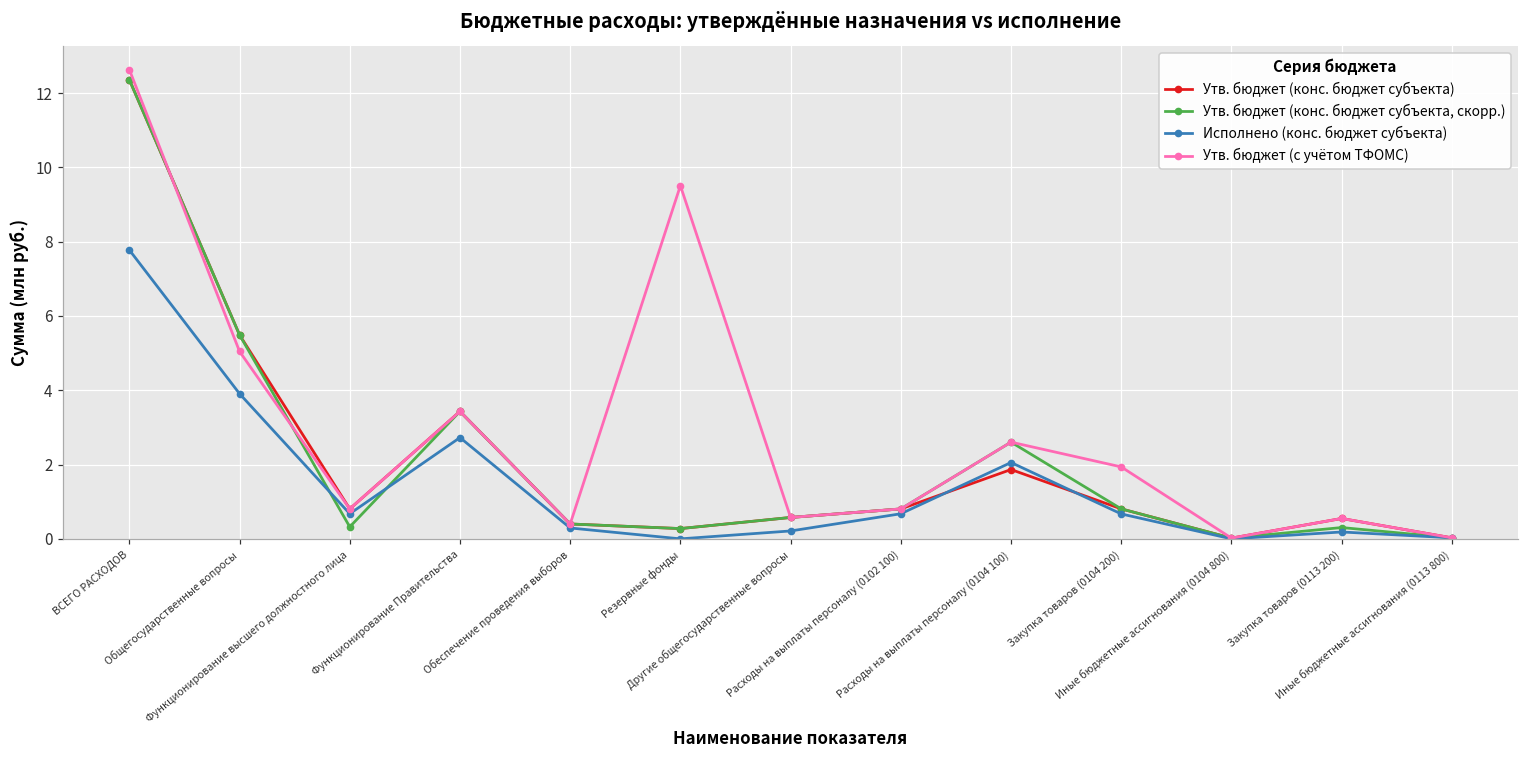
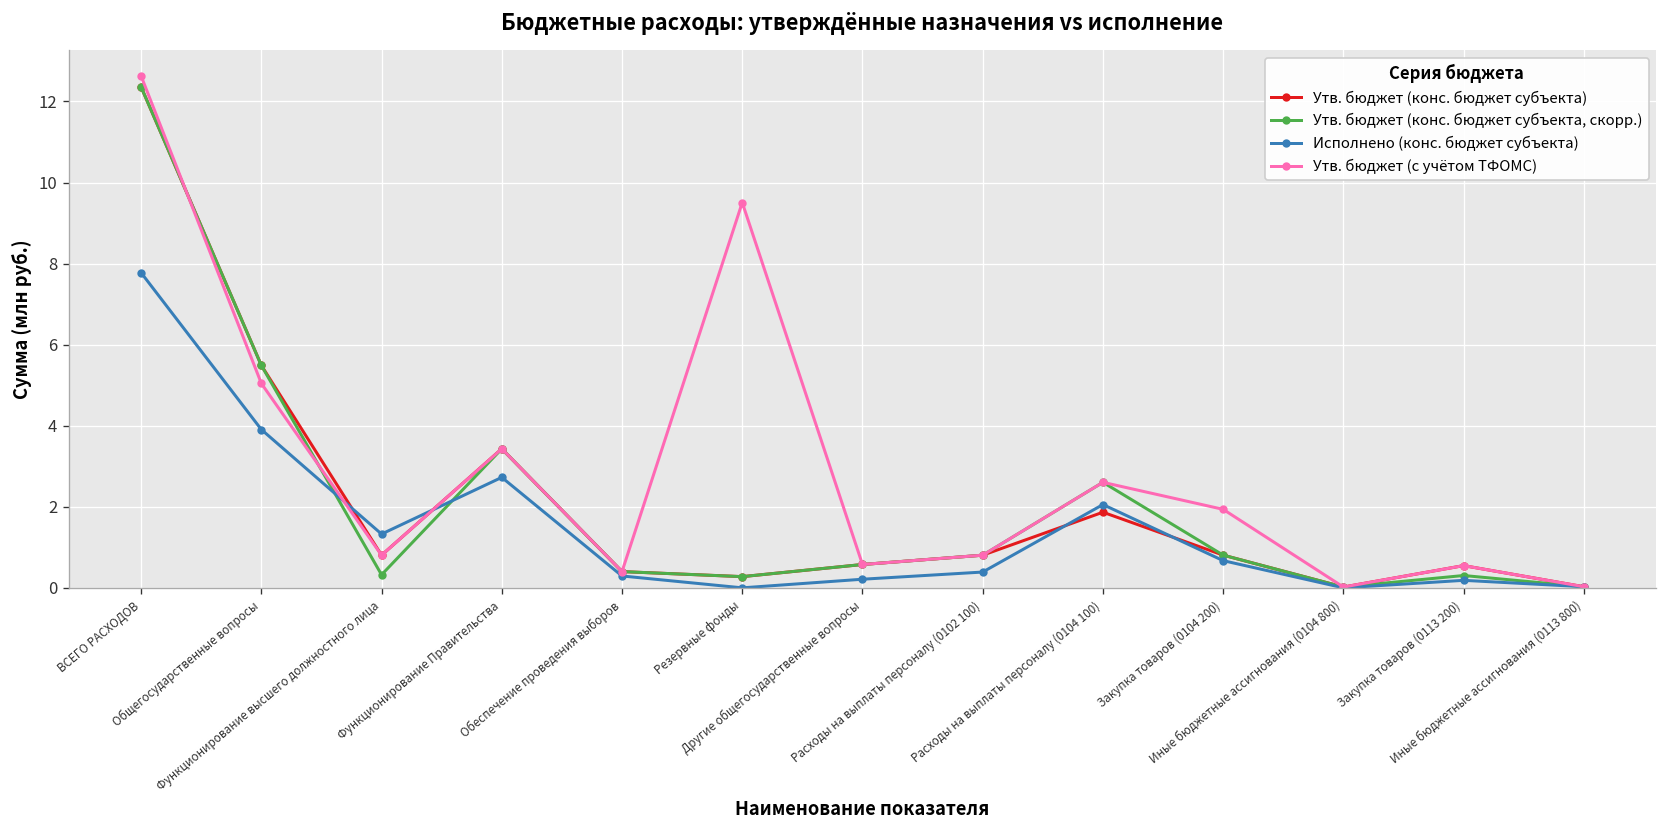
  {
    "Утв. бюджет (конс. бюджет субъекта)": {
      "Расходы на выплаты персоналу (0104 100)": 1.9
    },
    "Утв. бюджет (конс. бюджет субъекта, скорр.)": {
      "Функционирование высшего должностного лица": 0.3,
      "Закупка товаров (0113 200)": 0.3
    },
    "Исполнено (конс. бюджет субъекта)": {
      "ВСЕГО РАСХОДОВ": 7.8,
      "Общегосударственные вопросы": 3.9,
-     "Функционирование высшего должностного лица": 0.7,
+     "Функционирование высшего должностного лица": 1.3,
      "Функционирование Правительства": 2.7,
      "Обеспечение проведения выборов": 0.3,
      "Резервные фонды": 0.0,
      "Другие общегосударственные вопросы": 0.2,
-     "Расходы на выплаты персоналу (0102 100)": 0.7,
+     "Расходы на выплаты персоналу (0102 100)": 0.4,
      "Расходы на выплаты персоналу (0104 100)": 2.1,
      "Закупка товаров (0104 200)": 0.7,
      "Закупка товаров (0113 200)": 0.2
    },
    "Утв. бюджет (с учётом ТФОМС)": {
      "ВСЕГО РАСХОДОВ": 12.6,
      "Общегосударственные вопросы": 5.0,
      "Резервные фонды": 9.5,
      "Закупка товаров (0104 200)": 1.9
    }
  }
